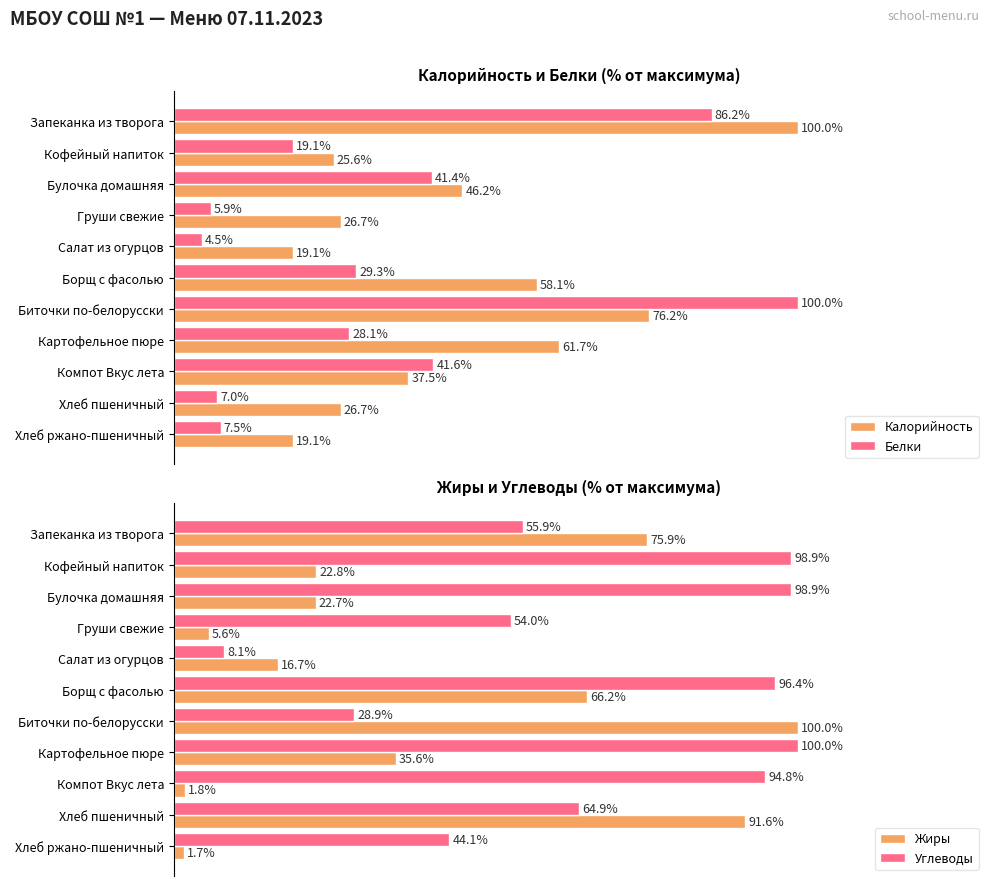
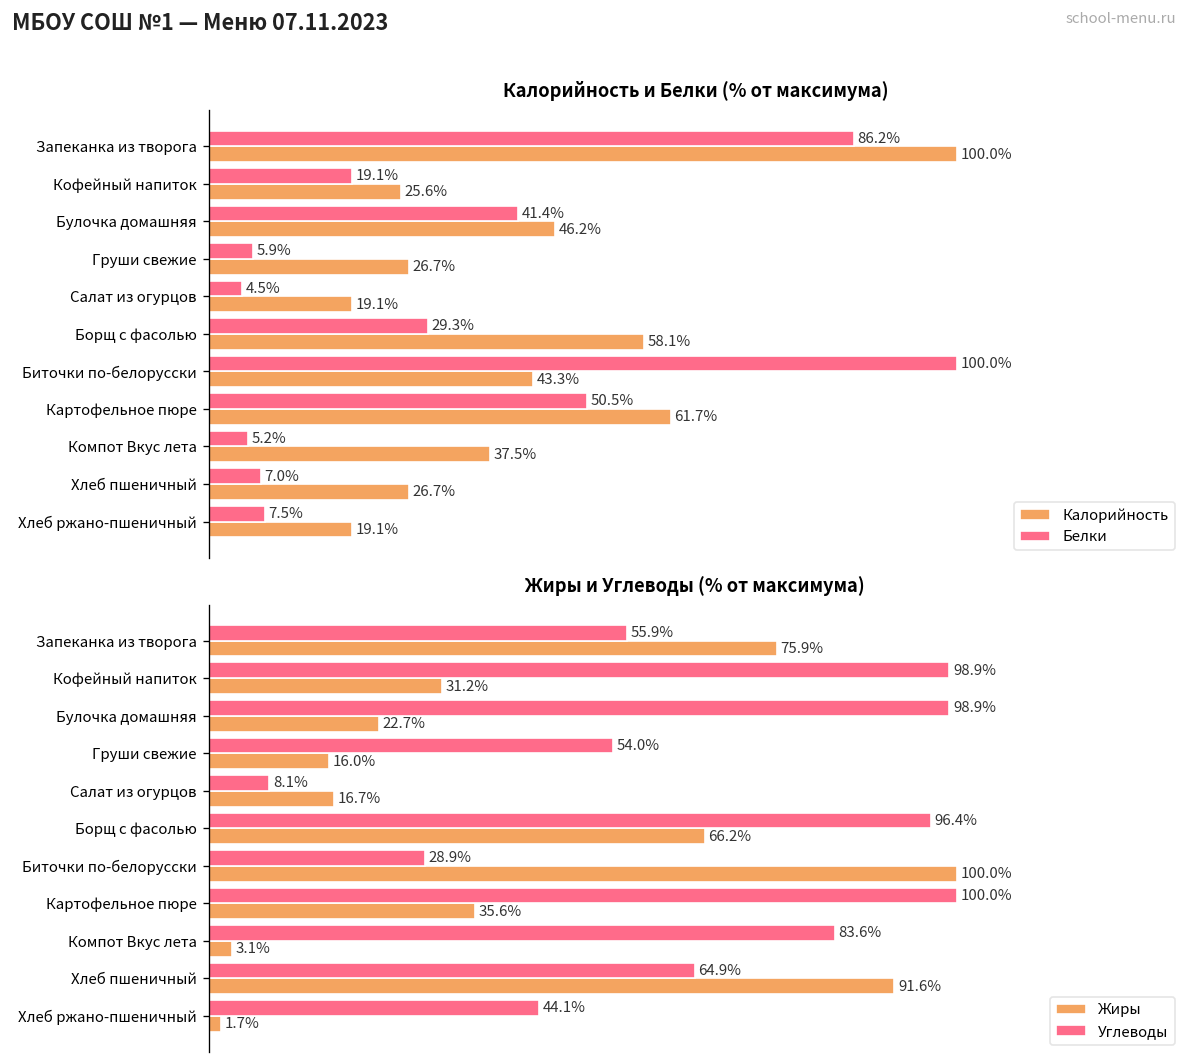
  {
    "Калорийность и Белки (% от максимума)": {
      "Калорийность": {
        "Запеканка из творога": "100.0%",
        "Кофейный напиток": "25.6%",
        "Булочка домашняя": "46.2%",
        "Груши свежие": "26.7%",
        "Салат из огурцов": "19.1%",
        "Борщ с фасолью": "58.1%",
-       "Биточки по-белорусски": "76.2%",
+       "Биточки по-белорусски": "43.3%",
        "Картофельное пюре": "61.7%",
        "Компот Вкус лета": "37.5%",
        "Хлеб пшеничный": "26.7%",
        "Хлеб ржано-пшеничный": "19.1%"
      },
      "Белки": {
        "Запеканка из творога": "86.2%",
        "Кофейный напиток": "19.1%",
        "Булочка домашняя": "41.4%",
        "Груши свежие": "5.9%",
        "Салат из огурцов": "4.5%",
        "Борщ с фасолью": "29.3%",
        "Биточки по-белорусски": "100.0%",
-       "Картофельное пюре": "28.1%",
-       "Компот Вкус лета": "41.6%",
+       "Картофельное пюре": "50.5%",
+       "Компот Вкус лета": "5.2%",
        "Хлеб пшеничный": "7.0%",
        "Хлеб ржано-пшеничный": "7.5%"
      }
    },
    "Жиры и Углеводы (% от максимума)": {
      "Жиры": {
        "Запеканка из творога": "75.9%",
-       "Кофейный напиток": "22.8%",
+       "Кофейный напиток": "31.2%",
        "Булочка домашняя": "22.7%",
-       "Груши свежие": "5.6%",
+       "Груши свежие": "16.0%",
        "Салат из огурцов": "16.7%",
        "Борщ с фасолью": "66.2%",
        "Биточки по-белорусски": "100.0%",
        "Картофельное пюре": "35.6%",
-       "Компот Вкус лета": "1.8%",
+       "Компот Вкус лета": "3.1%",
        "Хлеб пшеничный": "91.6%",
        "Хлеб ржано-пшеничный": "1.7%"
      },
      "Углеводы": {
        "Запеканка из творога": "55.9%",
        "Кофейный напиток": "98.9%",
        "Булочка домашняя": "98.9%",
        "Груши свежие": "54.0%",
        "Салат из огурцов": "8.1%",
        "Борщ с фасолью": "96.4%",
        "Биточки по-белорусски": "28.9%",
        "Картофельное пюре": "100.0%",
-       "Компот Вкус лета": "94.8%",
+       "Компот Вкус лета": "83.6%",
        "Хлеб пшеничный": "64.9%",
        "Хлеб ржано-пшеничный": "44.1%"
      }
    }
  }
